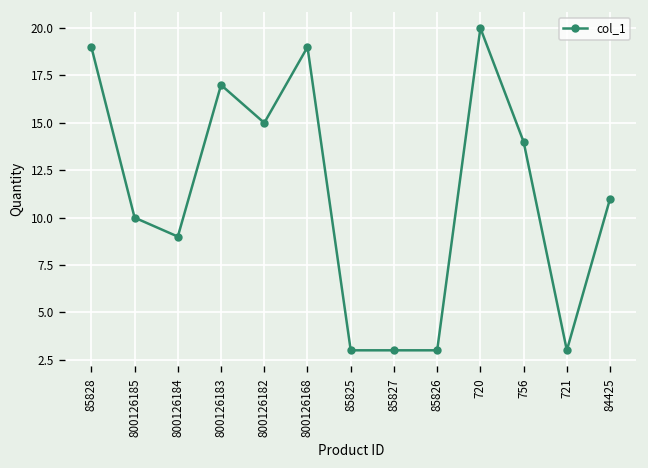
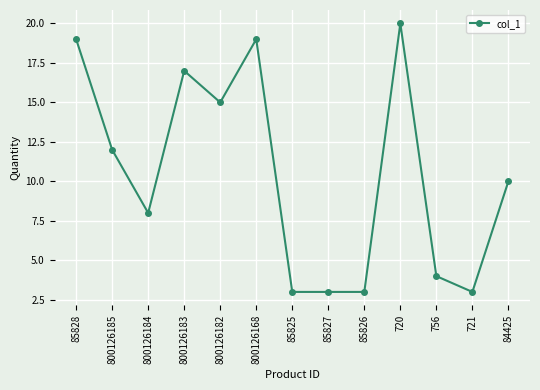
  {
    "85828": 19,
-   "800126185": 10,
-   "800126184": 9,
+   "800126185": 12,
+   "800126184": 8,
    "800126183": 17,
    "800126182": 15,
    "800126168": 19,
    "85825": 3,
    "85827": 3,
    "85826": 3,
    "720": 20,
-   "756": 14,
+   "756": 4,
    "721": 3,
-   "84425": 11
+   "84425": 10
  }
